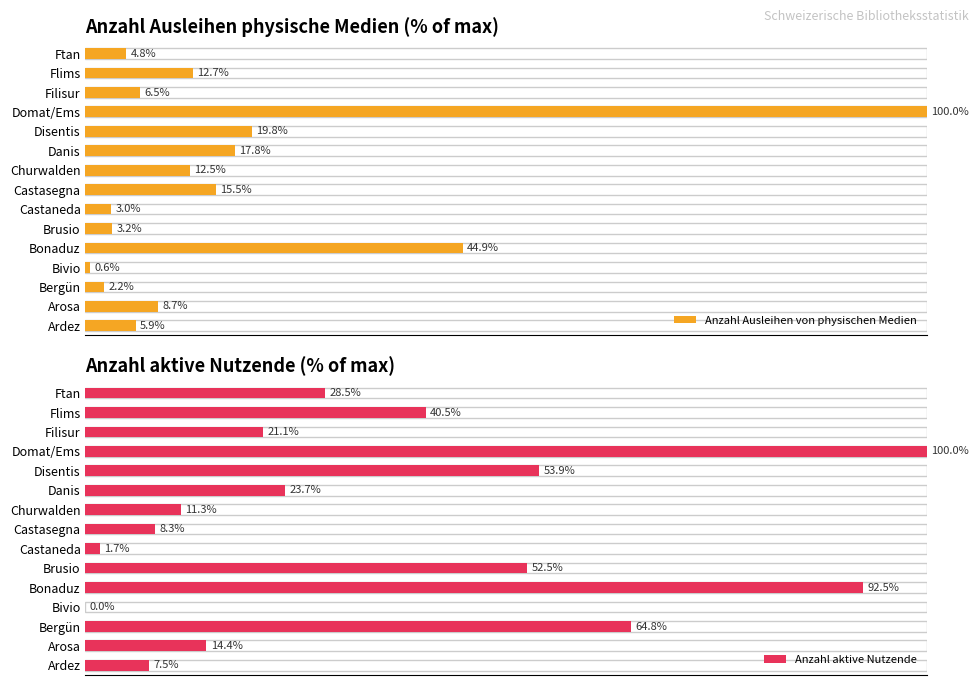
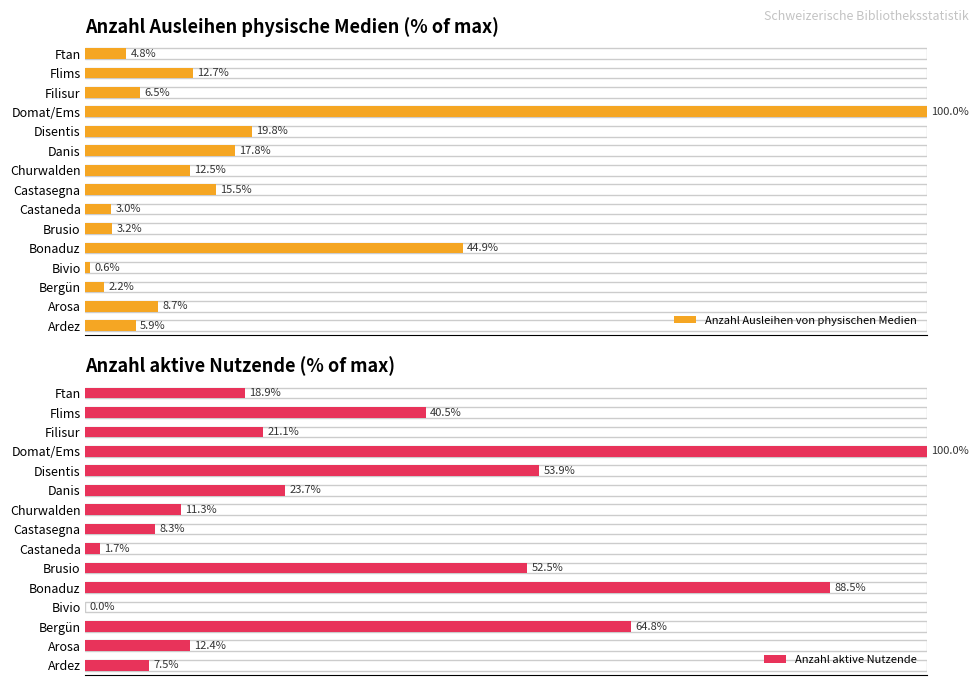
  {
    "Anzahl Ausleihen physische Medien (% of max)": {
      "Anzahl Ausleihen von physischen Medien": {
        "Domat/Ems": "100.0%"
      }
    },
    "Anzahl aktive Nutzende (% of max)": {
      "Anzahl aktive Nutzende": {
-       "Ftan": "28.5%",
+       "Ftan": "18.9%",
        "Domat/Ems": "100.0%",
-       "Bonaduz": "92.5%",
+       "Bonaduz": "88.5%",
        "Bivio": "0.0%",
-       "Arosa": "14.4%"
+       "Arosa": "12.4%"
      }
    }
  }
